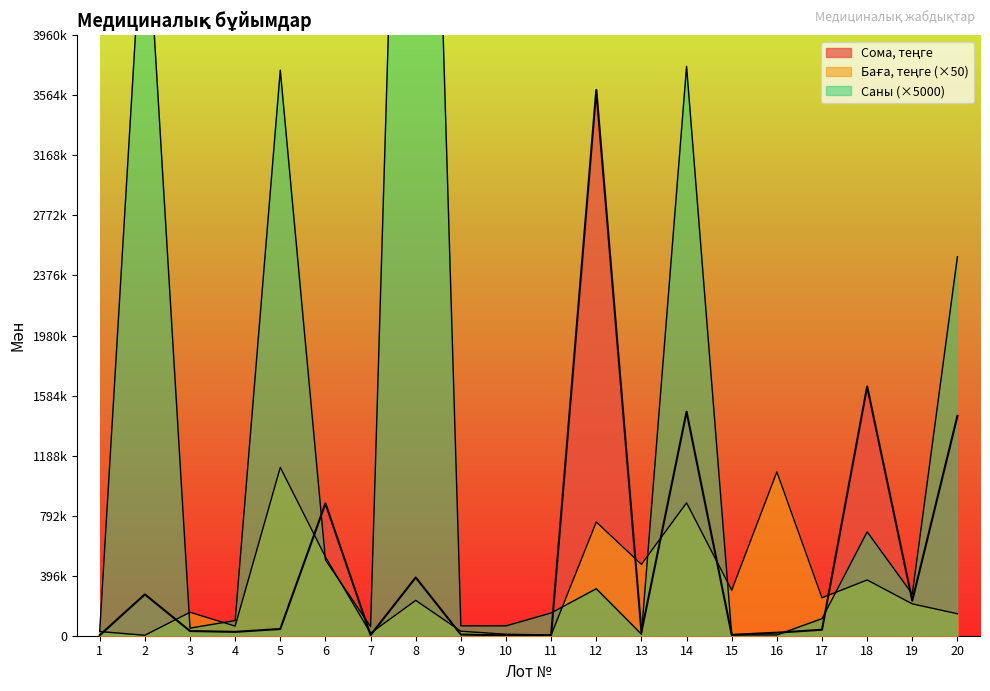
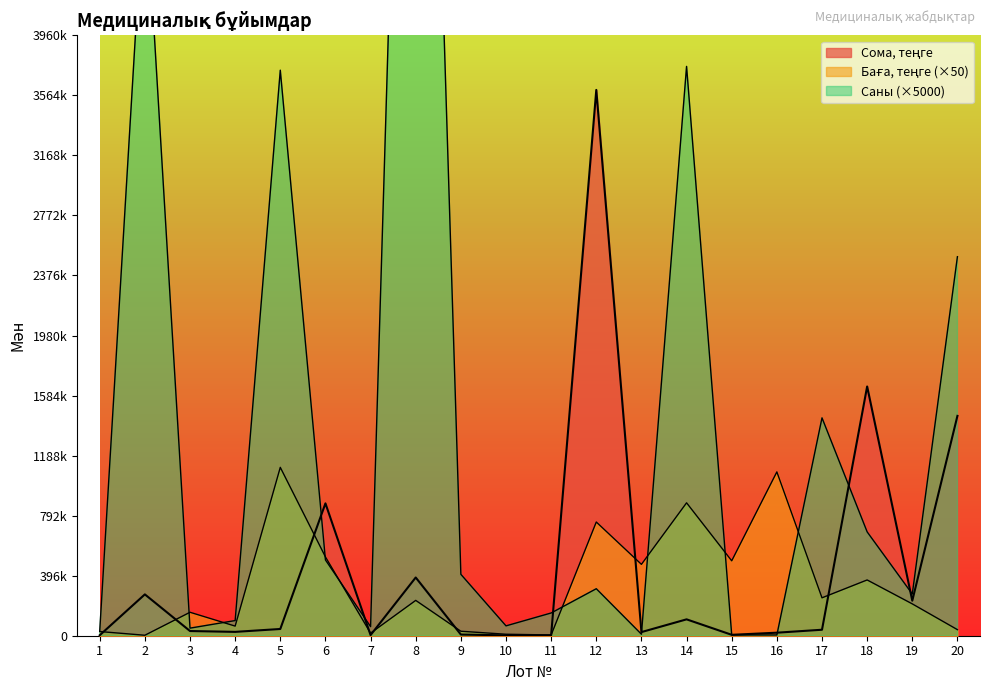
  {
    "Сома, теңге": {
      "1": 0,
      "2": 270000,
      "3": 30000,
      "4": 30000,
      "5": 40000,
      "6": 870000,
      "8": 380000,
      "9": 10000,
      "12": 3600000,
-     "14": 1480000,
+     "14": 110000,
      "17": 40000,
      "18": 1640000,
      "19": 230000,
      "20": 1450000
    },
    "Баға, теңге (×50)": {
      "2": 0,
      "3": 150000,
      "4": 60000,
      "5": 1110000,
      "6": 520000,
      "8": 230000,
      "9": 30000,
      "12": 750000,
      "13": 470000,
      "14": 880000,
-     "15": 300000,
+     "15": 490000,
      "16": 1080000,
      "17": 250000,
      "18": 370000,
      "19": 210000,
-     "20": 150000
+     "20": 40000
    },
    "Саны (×5000)": {
      "3": 50000,
      "4": 100000,
      "5": 3730000,
      "6": 500000,
      "7": 60000,
-     "9": 70000,
+     "9": 410000,
      "10": 70000,
      "11": 150000,
      "12": 310000,
      "14": 3760000,
-     "17": 110000,
+     "17": 1440000,
      "18": 690000,
      "19": 280000,
      "20": 2500000
    }
  }
